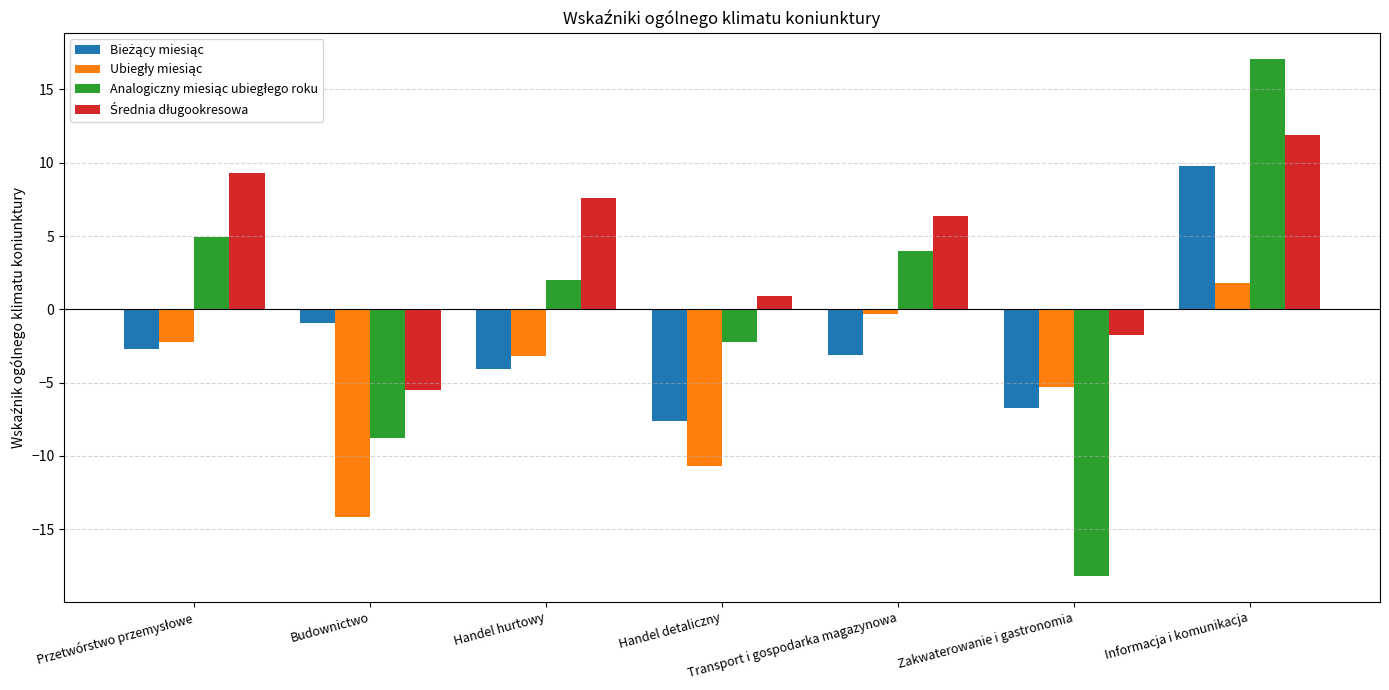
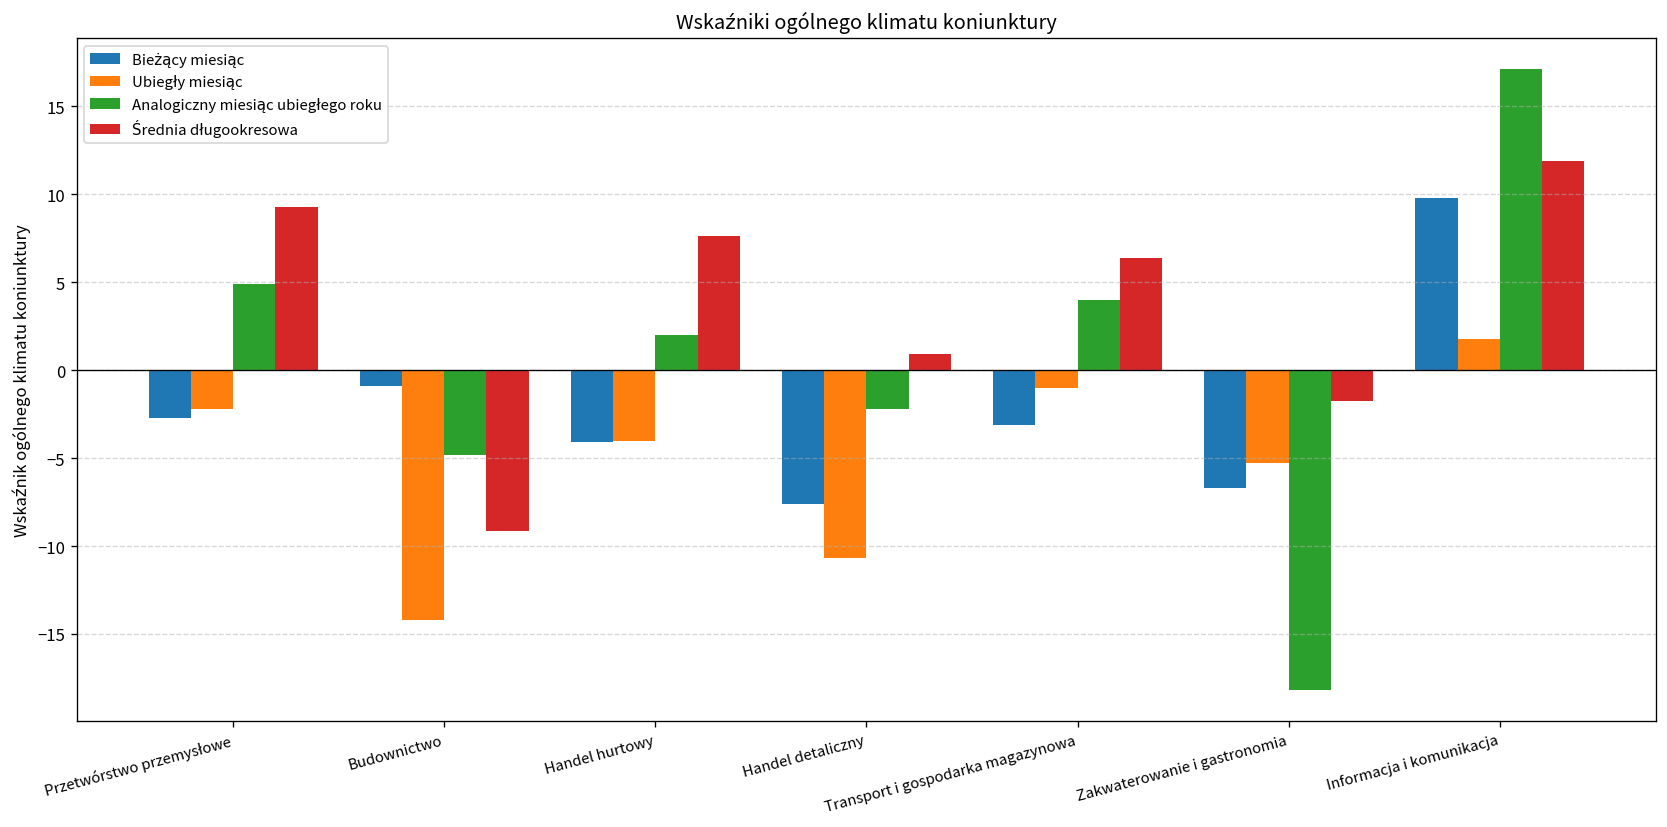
  {
    "Bieżący miesiąc": {
      "Przetwórstwo przemysłowe": -2.7,
      "Budownictwo": -0.9,
      "Handel hurtowy": -4.1,
      "Handel detaliczny": -7.6,
      "Transport i gospodarka magazynowa": -3.1,
      "Zakwaterowanie i gastronomia": -6.7,
      "Informacja i komunikacja": 9.8
    },
    "Ubiegły miesiąc": {
      "Przetwórstwo przemysłowe": -2.2,
      "Budownictwo": -14.2,
-     "Handel hurtowy": -3.2,
+     "Handel hurtowy": -4.0,
      "Handel detaliczny": -10.7,
-     "Transport i gospodarka magazynowa": -0.3,
+     "Transport i gospodarka magazynowa": -1.0,
      "Zakwaterowanie i gastronomia": -5.3,
      "Informacja i komunikacja": 1.8
    },
    "Analogiczny miesiąc ubiegłego roku": {
      "Przetwórstwo przemysłowe": 4.9,
-     "Budownictwo": -8.8,
+     "Budownictwo": -4.8,
      "Handel hurtowy": 2.0,
      "Handel detaliczny": -2.2,
      "Transport i gospodarka magazynowa": 4.0,
      "Zakwaterowanie i gastronomia": -18.2,
      "Informacja i komunikacja": 17.1
    },
    "Średnia długookresowa": {
      "Przetwórstwo przemysłowe": 9.3,
-     "Budownictwo": -5.5,
+     "Budownictwo": -9.1,
      "Handel hurtowy": 7.6,
      "Handel detaliczny": 0.9,
      "Transport i gospodarka magazynowa": 6.4,
      "Zakwaterowanie i gastronomia": -1.8,
      "Informacja i komunikacja": 11.9
    }
  }
